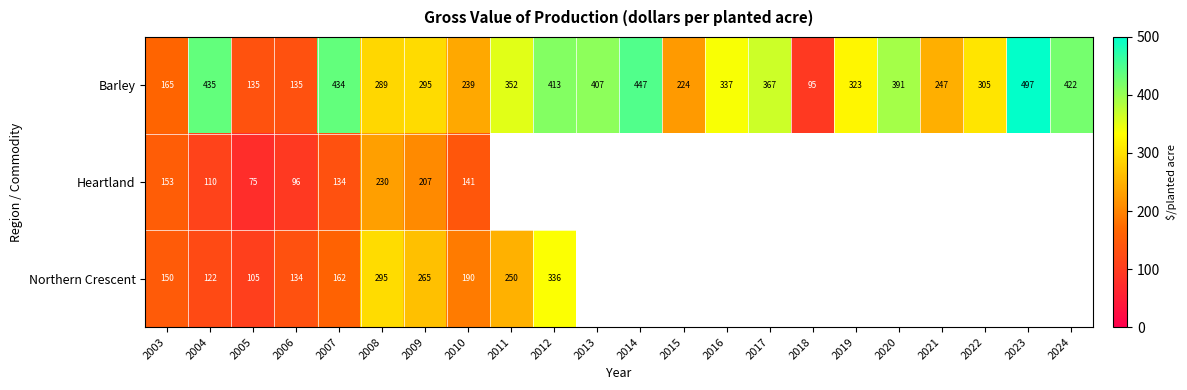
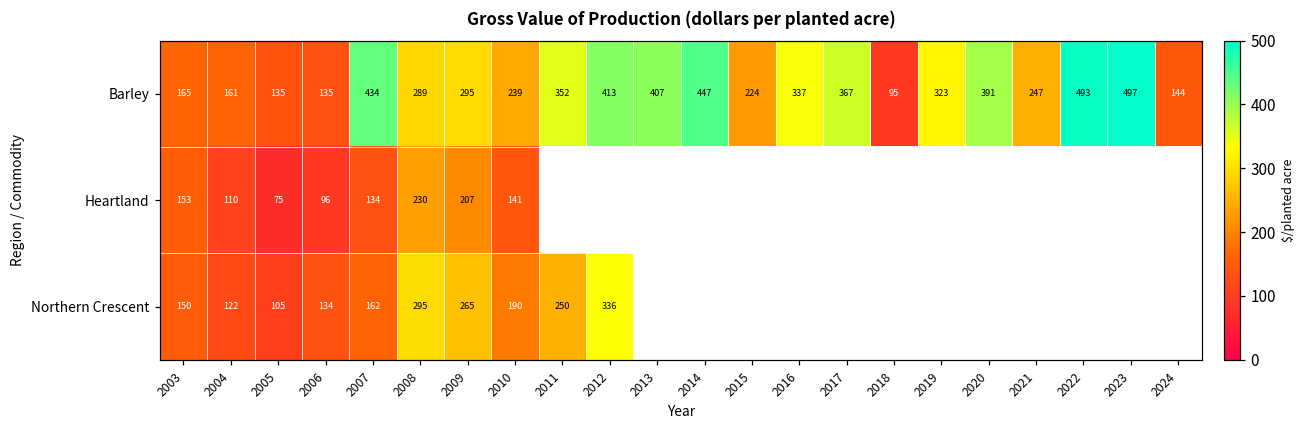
  {
    "Barley": {
      "2003": 165,
-     "2004": 435,
+     "2004": 161,
      "2005": 135,
      "2006": 135,
      "2007": 434,
      "2008": 289,
      "2009": 295,
      "2010": 239,
      "2011": 352,
      "2012": 413,
      "2013": 407,
      "2014": 447,
      "2015": 224,
      "2016": 337,
      "2017": 367,
      "2018": 95,
      "2019": 323,
      "2020": 391,
      "2021": 247,
-     "2022": 305,
+     "2022": 493,
      "2023": 497,
-     "2024": 422
+     "2024": 144
    },
    "Heartland": {
      "2003": 153,
      "2004": 110,
      "2005": 75,
      "2006": 96,
      "2007": 134,
      "2008": 230,
      "2009": 207,
      "2010": 141
    },
    "Northern Crescent": {
      "2003": 150,
      "2004": 122,
      "2005": 105,
      "2006": 134,
      "2007": 162,
      "2008": 295,
      "2009": 265,
      "2010": 190,
      "2011": 250,
      "2012": 336
    }
  }
